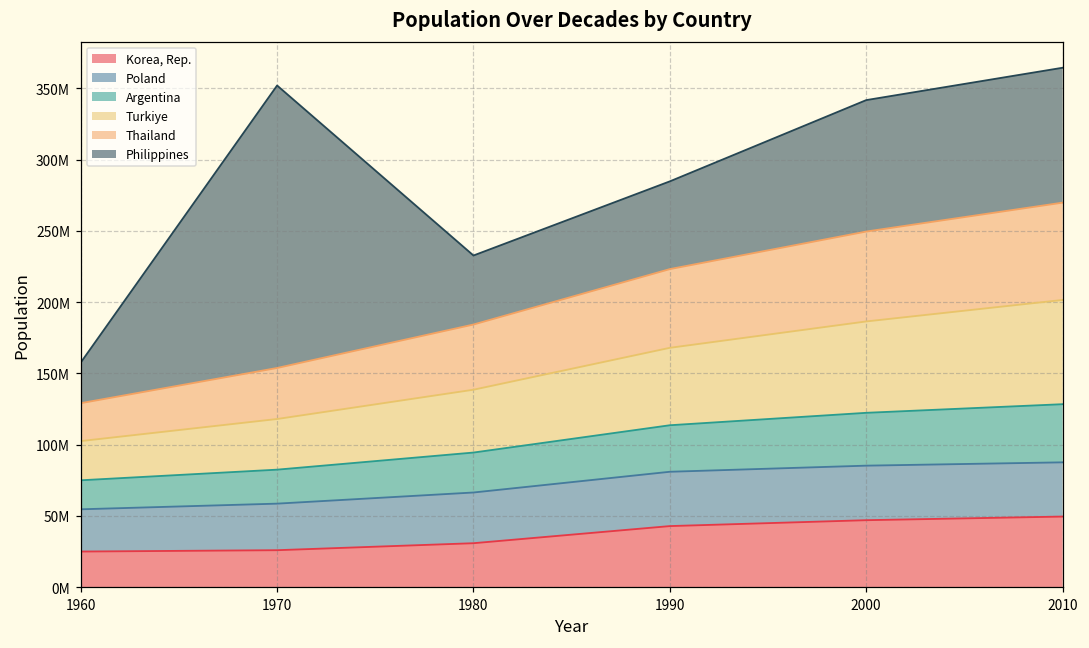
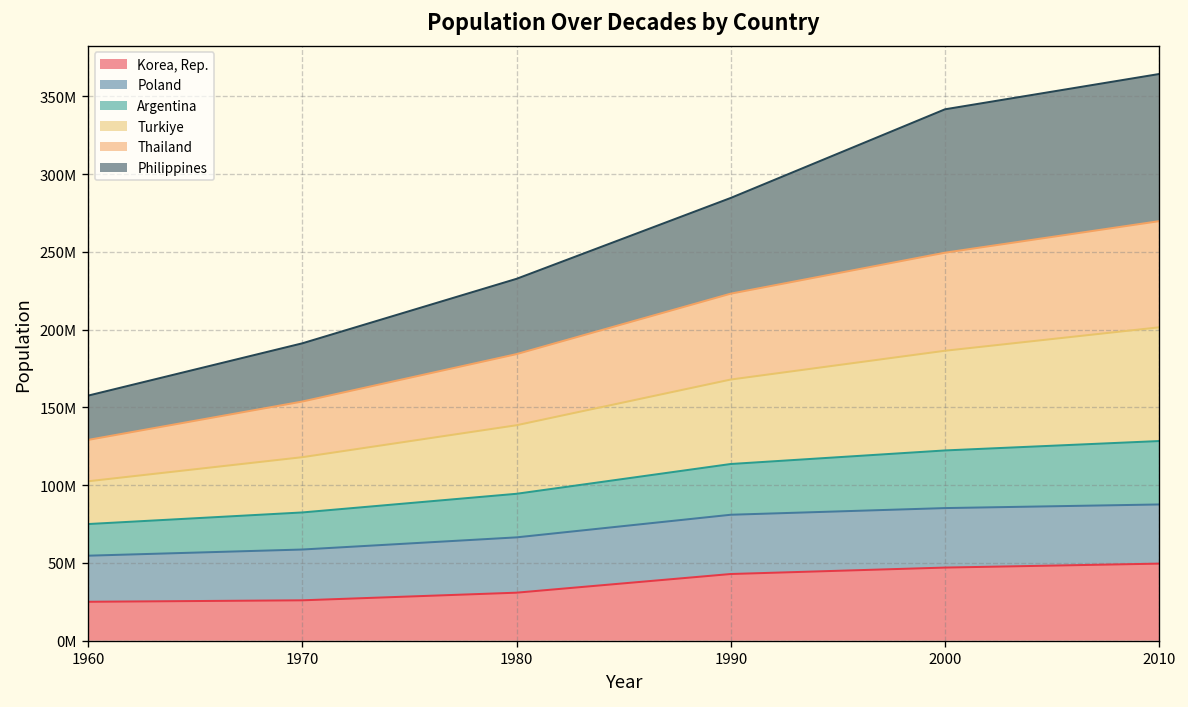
  {
    "Korea, Rep.": {
      "1960": 25000000,
      "1970": 26000000,
      "1980": 31000000,
      "1990": 43000000,
      "2000": 47000000,
      "2010": 50000000
    },
    "Philippines": {
      "1960": 28000000,
-     "1970": 198000000,
+     "1970": 37000000,
      "1980": 48000000,
      "1990": 62000000,
      "2000": 92000000,
      "2010": 95000000
    }
  }
